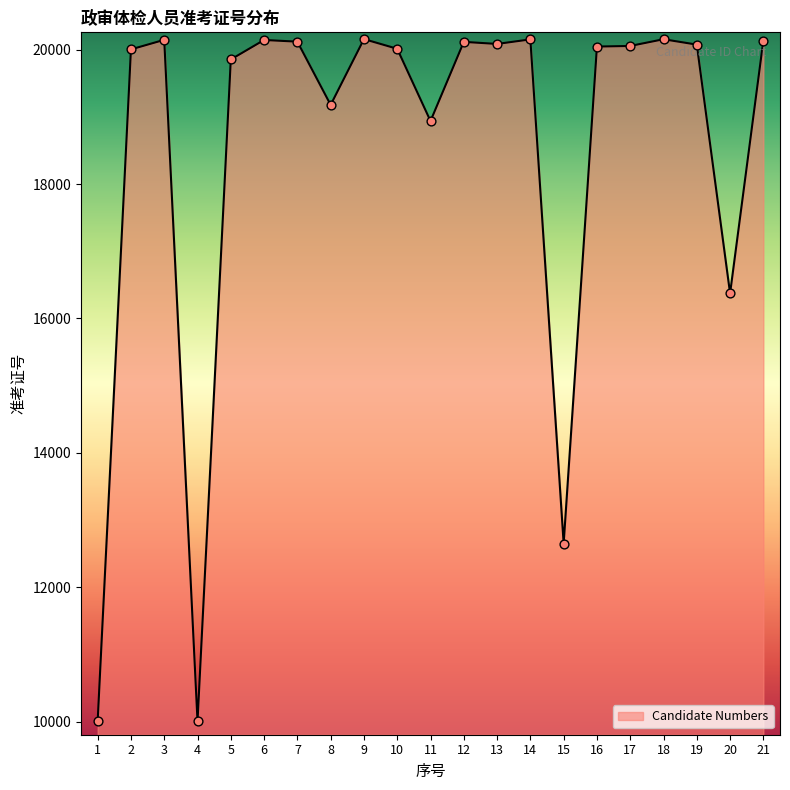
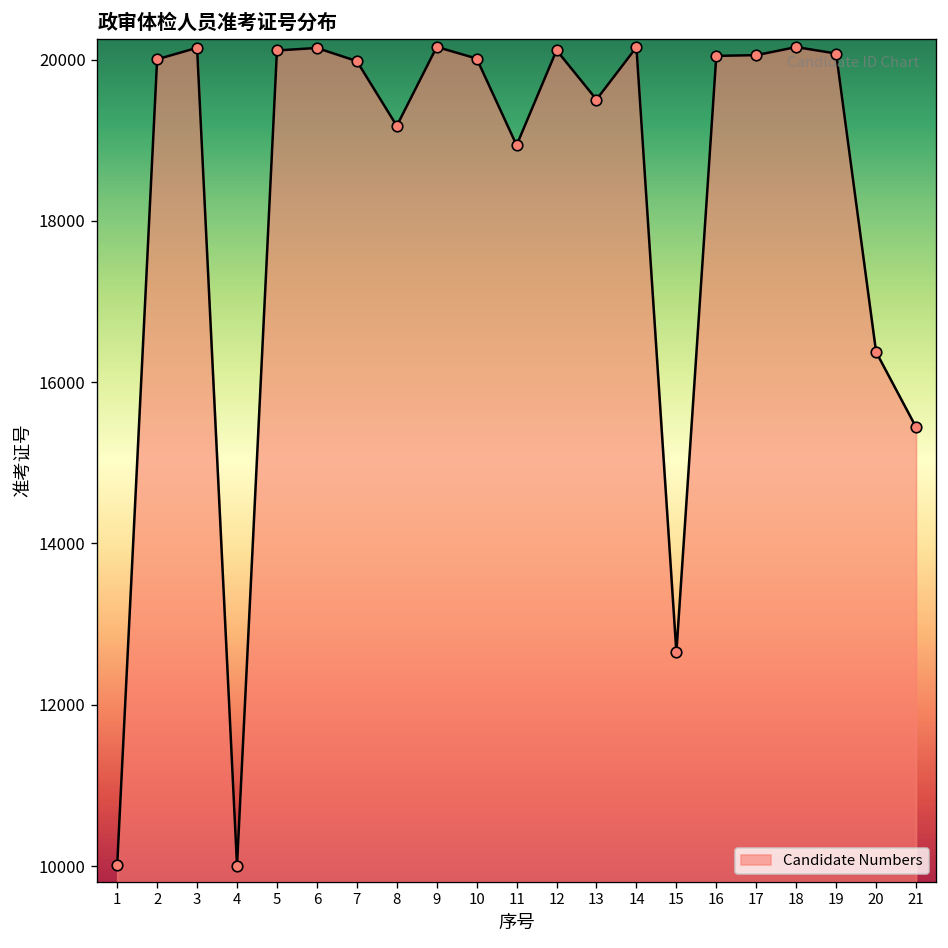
  {
    "1": 10000,
    "2": 20000,
    "3": 20100,
    "4": 10000,
-   "5": 19900,
+   "5": 20100,
    "6": 20100,
-   "7": 20100,
+   "7": 20000,
    "8": 19200,
    "9": 20200,
    "10": 20000,
    "11": 18900,
    "12": 20100,
-   "13": 20100,
+   "13": 19500,
    "14": 20200,
    "15": 12700,
    "16": 20000,
    "17": 20100,
    "18": 20200,
    "19": 20100,
    "20": 16400,
-   "21": 20100
+   "21": 15400
  }
